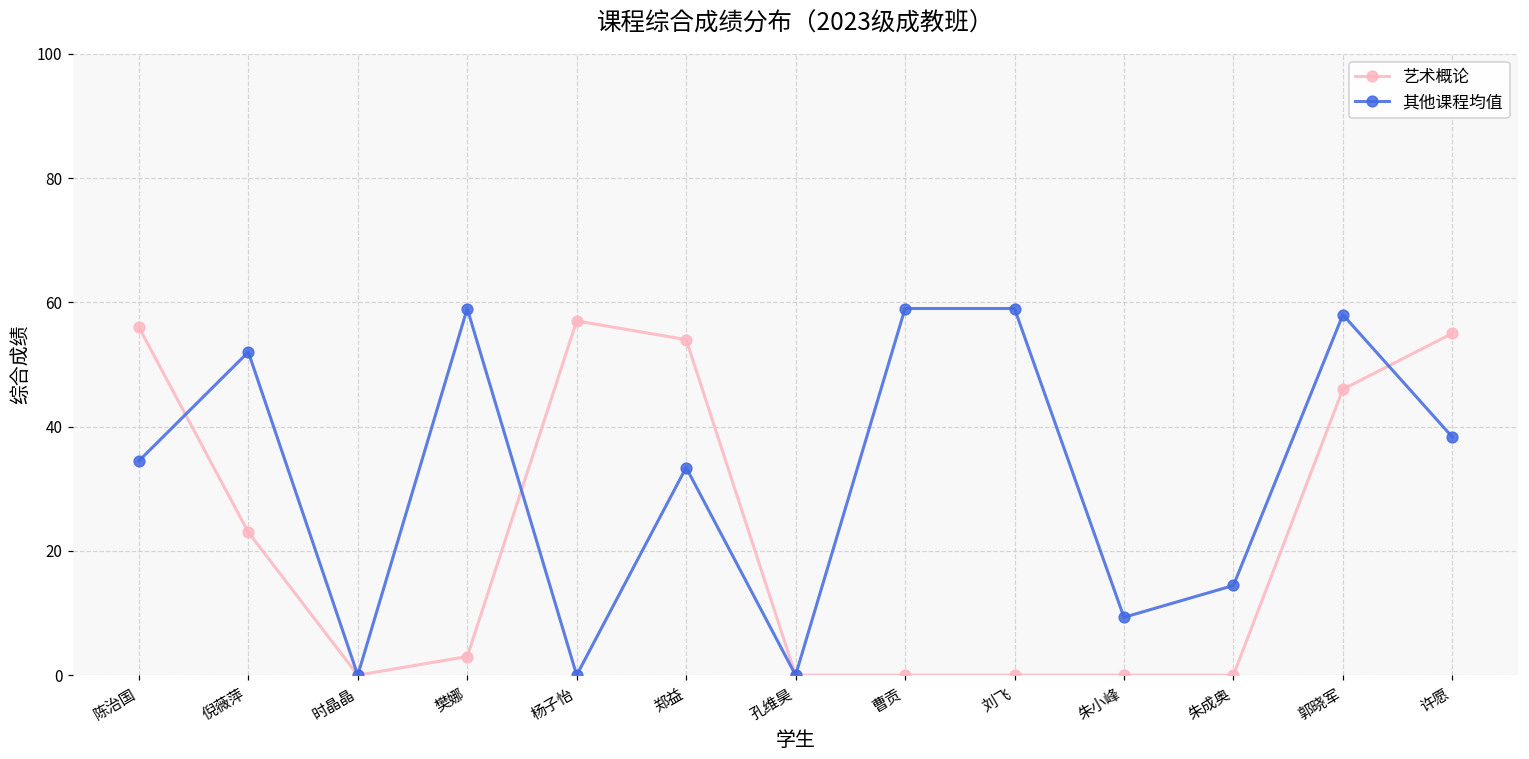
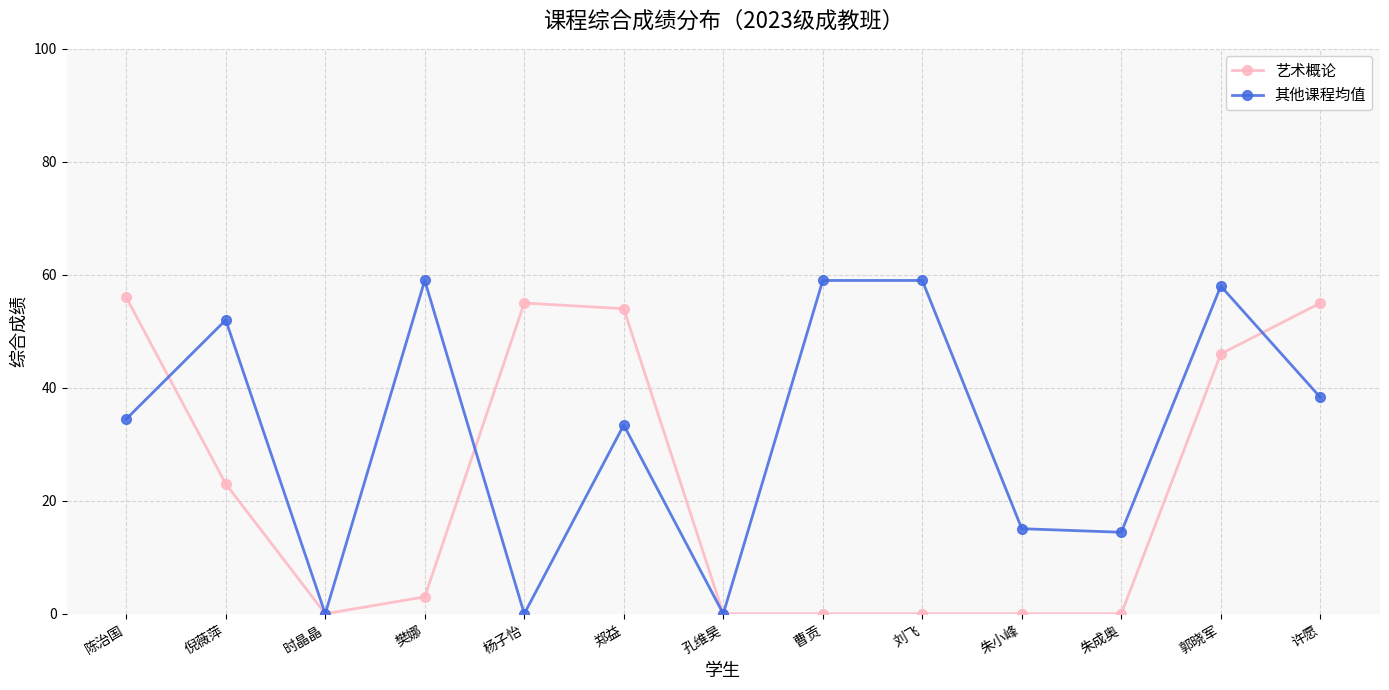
  {
    "艺术概论": {
      "陈治国": 56,
      "倪薇萍": 23,
      "樊娜": 3,
-     "杨子怡": 57,
+     "杨子怡": 55,
      "郑益": 54,
      "曹贡": 0,
      "刘飞": 0,
      "朱小峰": 0,
      "朱成奥": 0,
      "郭晓军": 46,
      "许愿": 55
    },
    "其他课程均值": {
      "陈治国": 34,
      "倪薇萍": 52,
      "樊娜": 59,
      "杨子怡": 0,
      "郑益": 33,
      "曹贡": 59,
      "刘飞": 59,
-     "朱小峰": 9,
+     "朱小峰": 15,
      "朱成奥": 14,
      "郭晓军": 58,
      "许愿": 38
    }
  }
